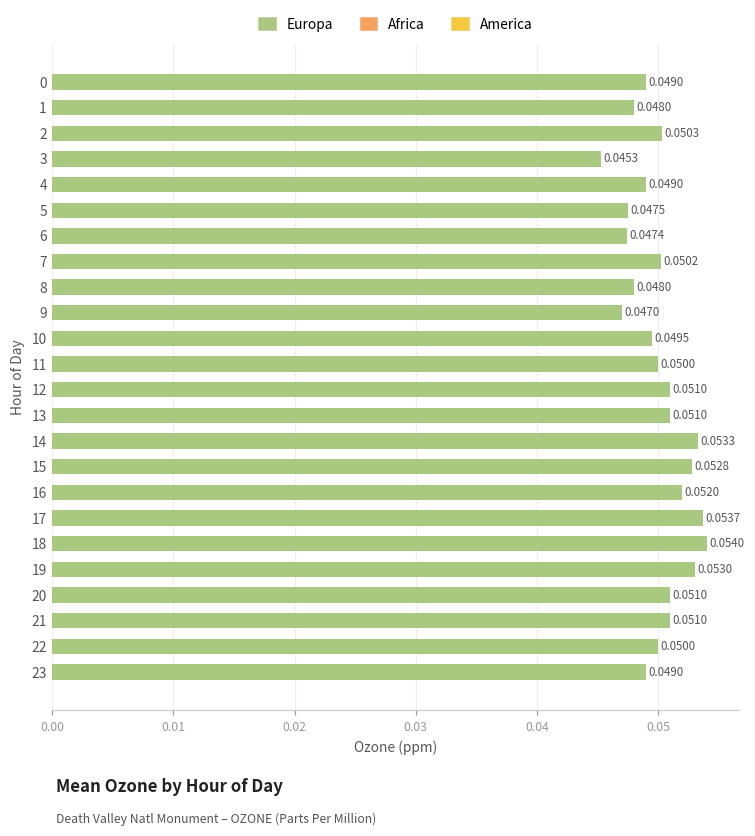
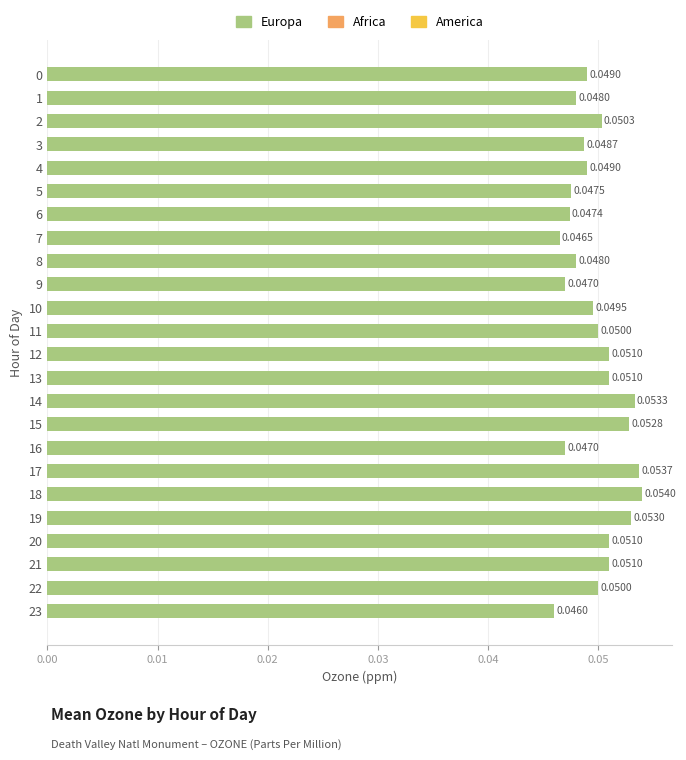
  {
    "0": 0.0490,
    "1": 0.0480,
    "2": 0.0503,
-   "3": 0.0453,
+   "3": 0.0487,
    "4": 0.0490,
    "5": 0.0475,
    "6": 0.0474,
-   "7": 0.0502,
+   "7": 0.0465,
    "8": 0.0480,
    "9": 0.0470,
    "10": 0.0495,
    "11": 0.0500,
    "12": 0.0510,
    "13": 0.0510,
    "14": 0.0533,
    "15": 0.0528,
-   "16": 0.0520,
+   "16": 0.0470,
    "17": 0.0537,
    "18": 0.0540,
    "19": 0.0530,
    "20": 0.0510,
    "21": 0.0510,
    "22": 0.0500,
-   "23": 0.0490
+   "23": 0.0460
  }
